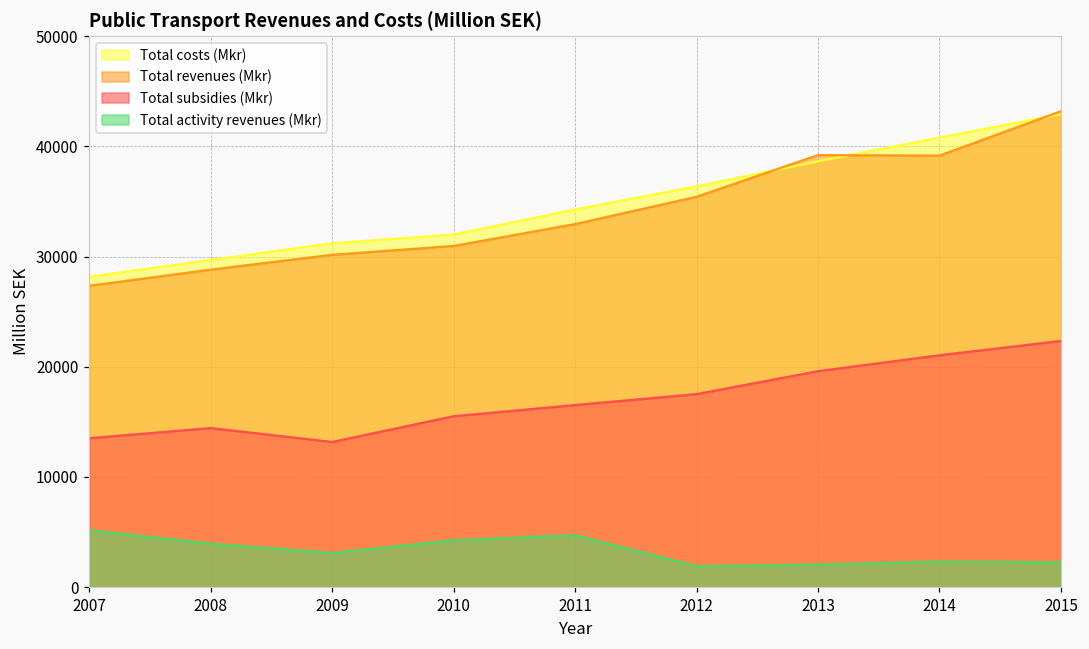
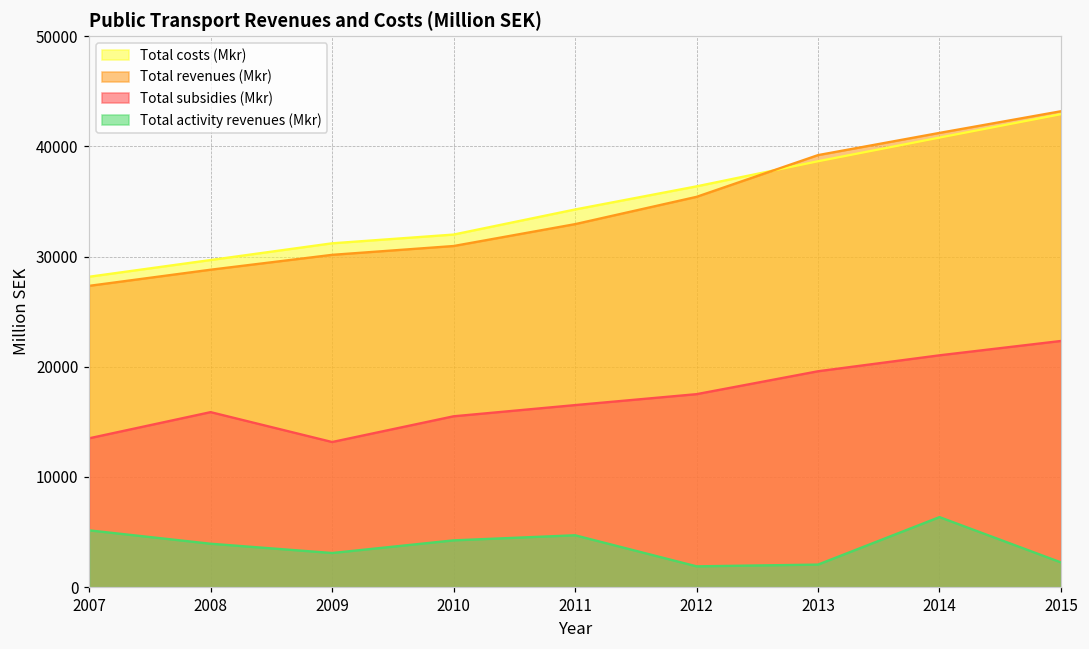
  {
    "Total costs (Mkr)": {
      "2007": 28200,
      "2008": 29700,
      "2009": 31200,
      "2010": 32000,
      "2011": 34300,
      "2012": 36400,
      "2013": 38600,
      "2014": 40800,
      "2015": 42900
    },
    "Total revenues (Mkr)": {
      "2007": 27300,
      "2008": 28800,
      "2009": 30200,
      "2010": 31000,
      "2011": 32900,
      "2012": 35400,
      "2013": 39200,
-     "2014": 39200,
+     "2014": 41200,
      "2015": 43200
    },
    "Total subsidies (Mkr)": {
      "2007": 13500,
-     "2008": 14400,
+     "2008": 15900,
      "2009": 13200,
      "2010": 15500,
      "2011": 16500,
      "2012": 17500,
      "2013": 19600,
      "2014": 21000,
      "2015": 22300
    },
    "Total activity revenues (Mkr)": {
      "2007": 5200,
      "2008": 3900,
      "2009": 3100,
      "2010": 4200,
      "2011": 4700,
      "2012": 1900,
      "2013": 2000,
-     "2014": 2300,
+     "2014": 6400,
      "2015": 2200
    }
  }
